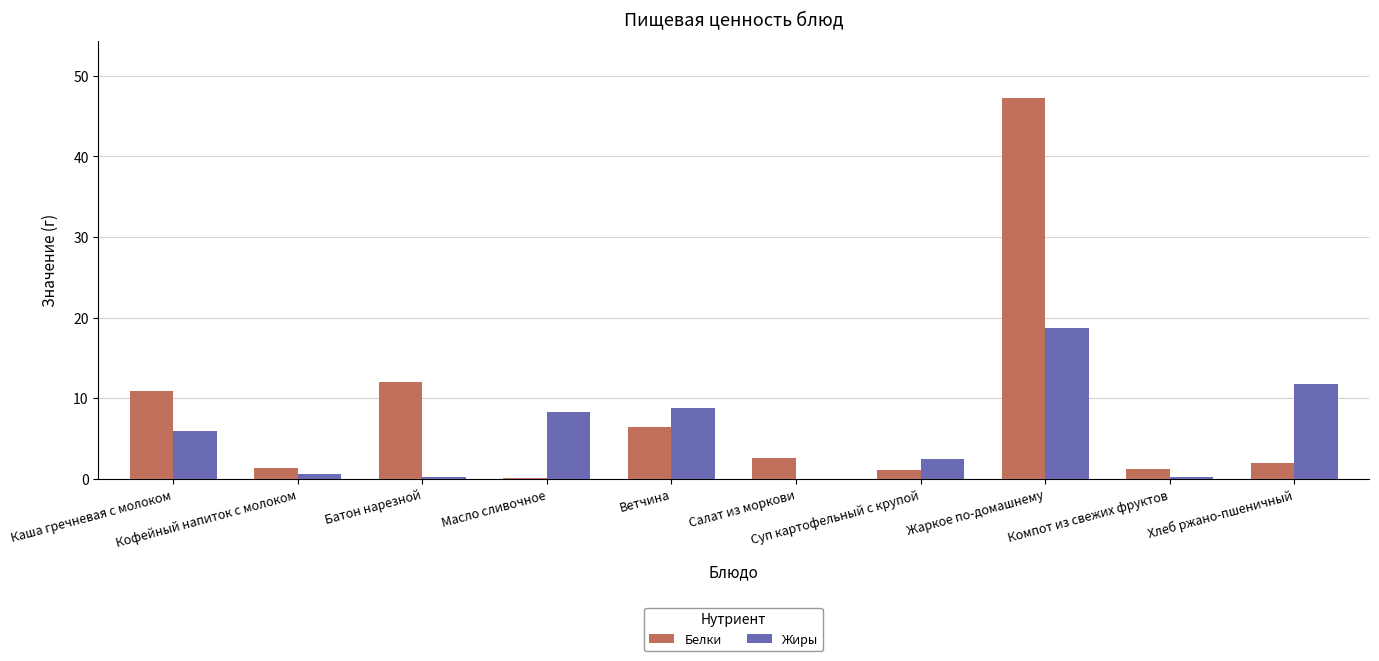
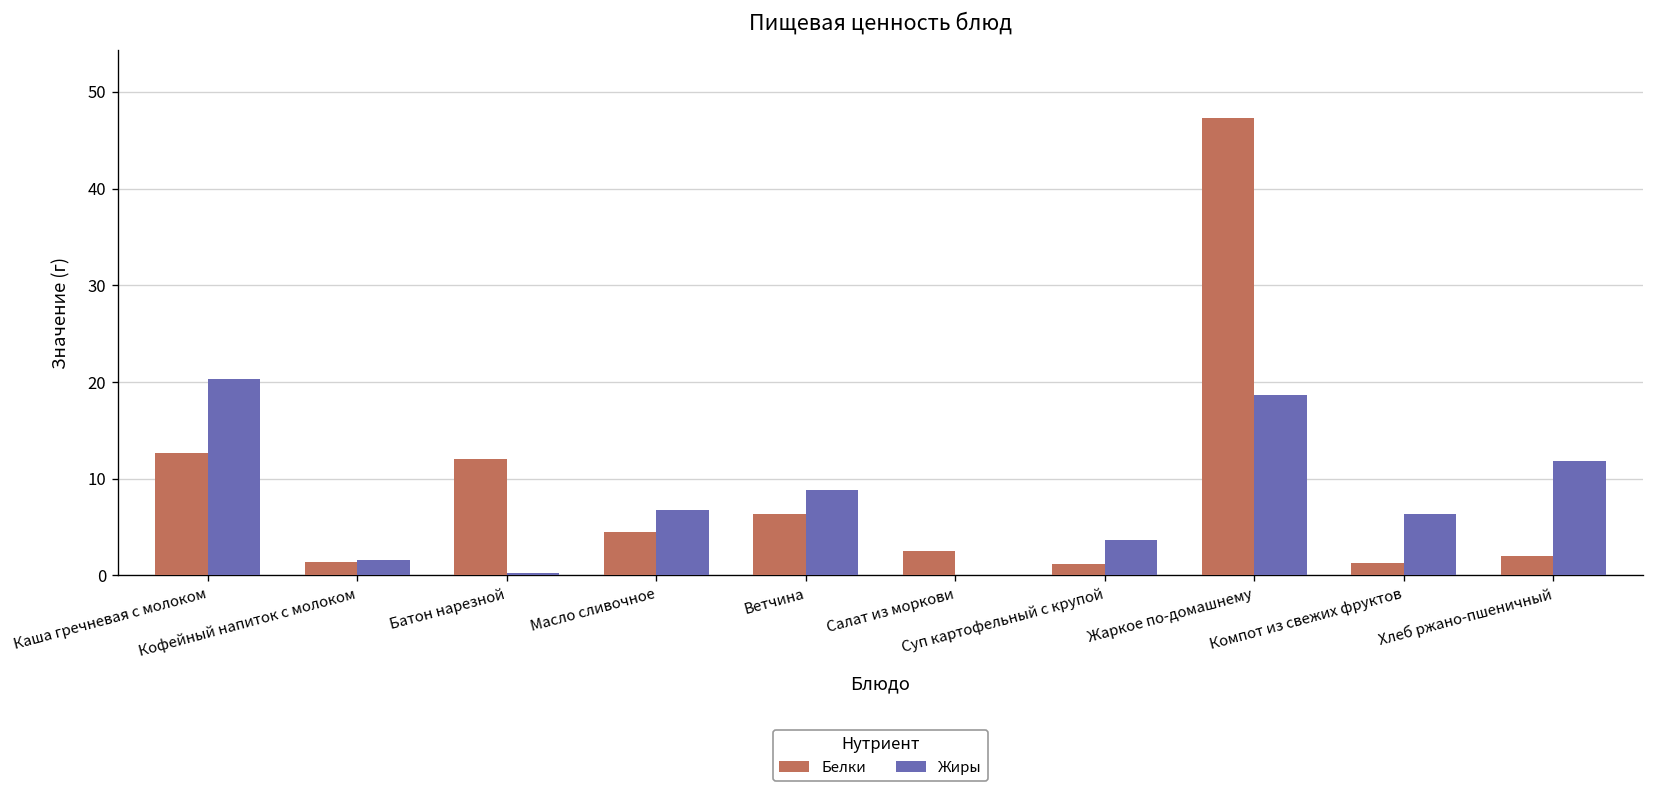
  {
    "Белки": {
-     "Каша гречневая с молоком": 11,
+     "Каша гречневая с молоком": 13,
      "Кофейный напиток с молоком": 1,
      "Батон нарезной": 12,
-     "Масло сливочное": 0,
+     "Масло сливочное": 4,
      "Ветчина": 6,
      "Салат из моркови": 3,
      "Суп картофельный с крупой": 1,
      "Жаркое по-домашнему": 47,
      "Компот из свежих фруктов": 1,
      "Хлеб ржано-пшеничный": 2
    },
    "Жиры": {
-     "Каша гречневая с молоком": 6,
-     "Кофейный напиток с молоком": 1,
-     "Масло сливочное": 8,
+     "Каша гречневая с молоком": 20,
+     "Кофейный напиток с молоком": 2,
+     "Масло сливочное": 7,
      "Ветчина": 9,
-     "Суп картофельный с крупой": 2,
+     "Суп картофельный с крупой": 4,
      "Жаркое по-домашнему": 19,
-     "Компот из свежих фруктов": 0,
+     "Компот из свежих фруктов": 6,
      "Хлеб ржано-пшеничный": 12
    }
  }
